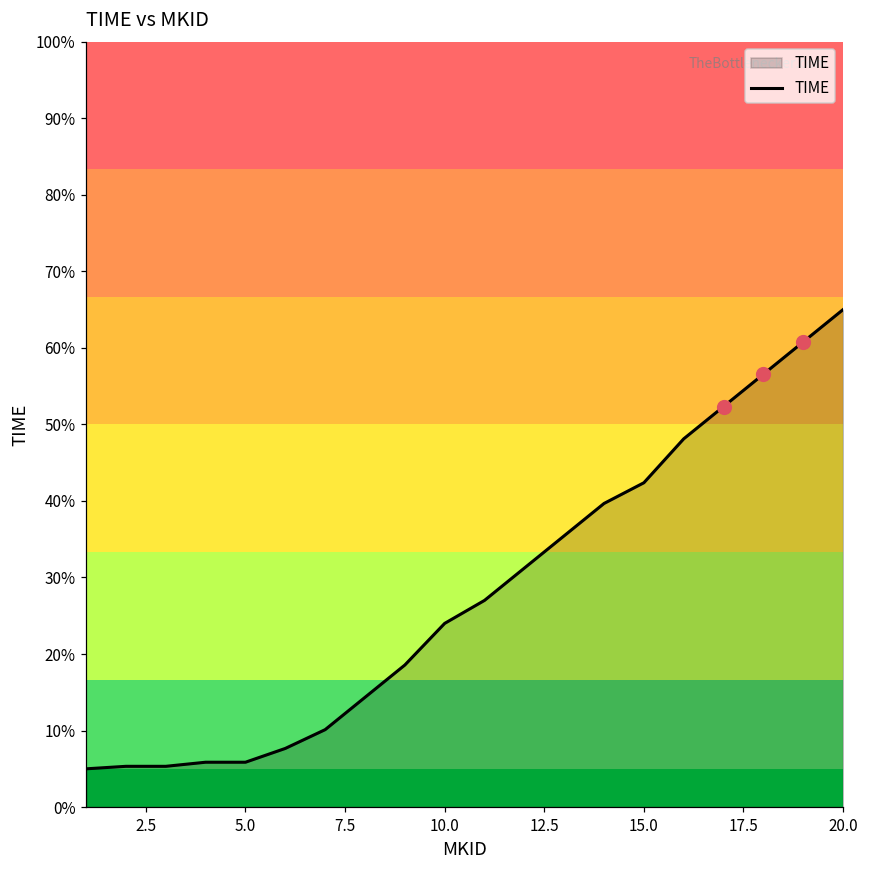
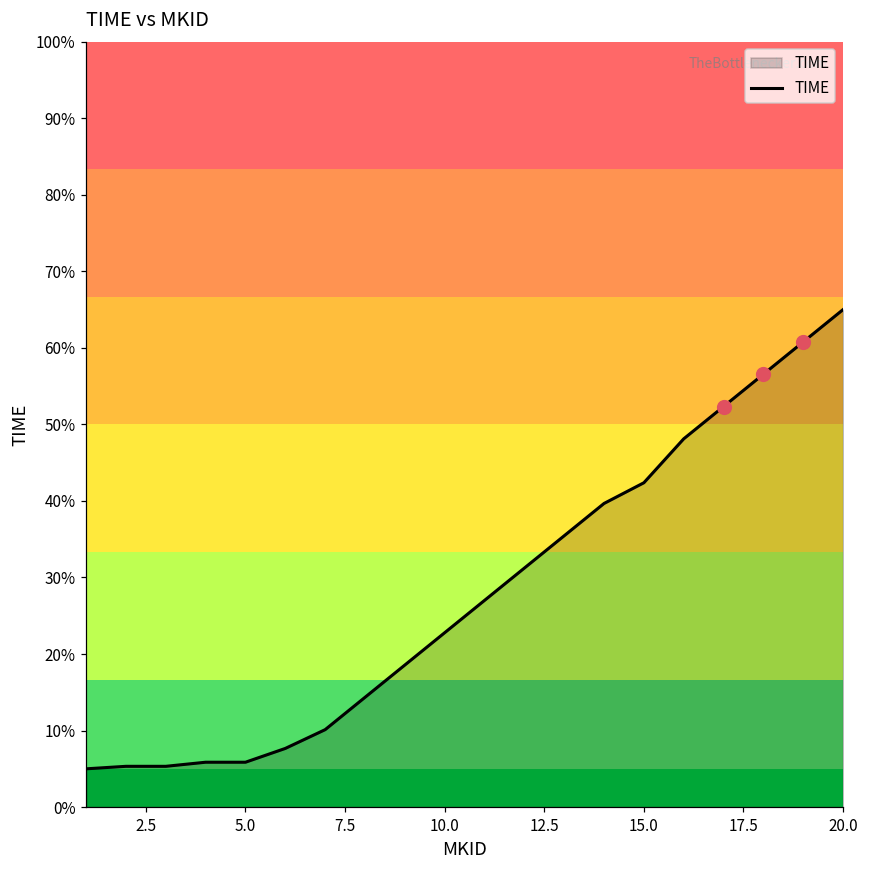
  {
    "TIME": {
      "5.0": "6%",
-     "10.0": "24%",
+     "10.0": "23%",
      "15.0": "42%",
      "20.0": "65%"
    }
  }
